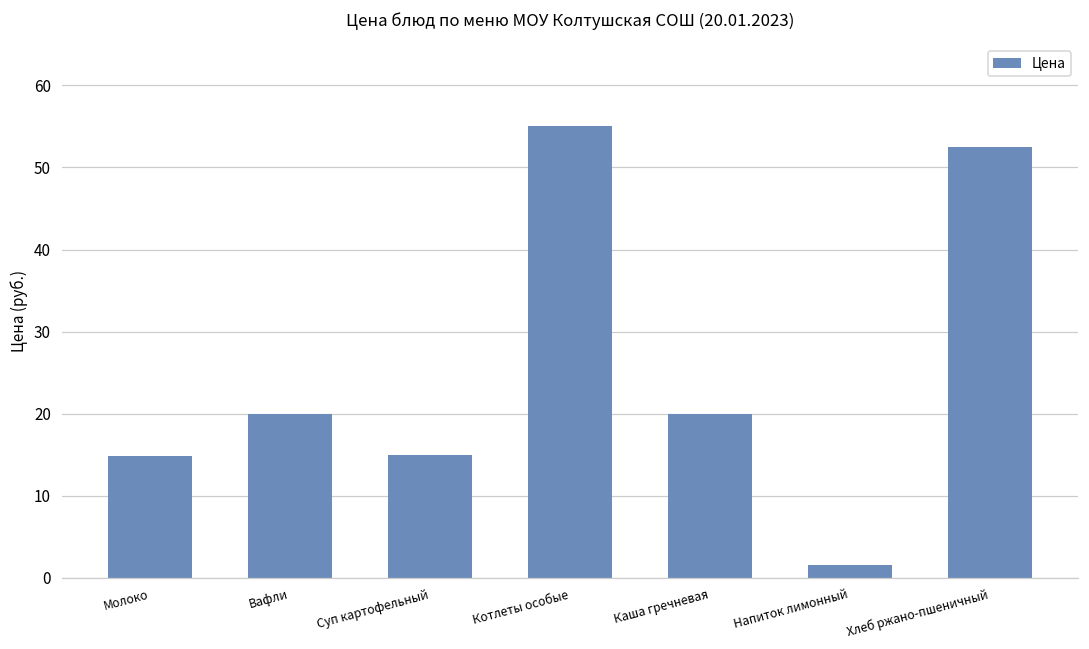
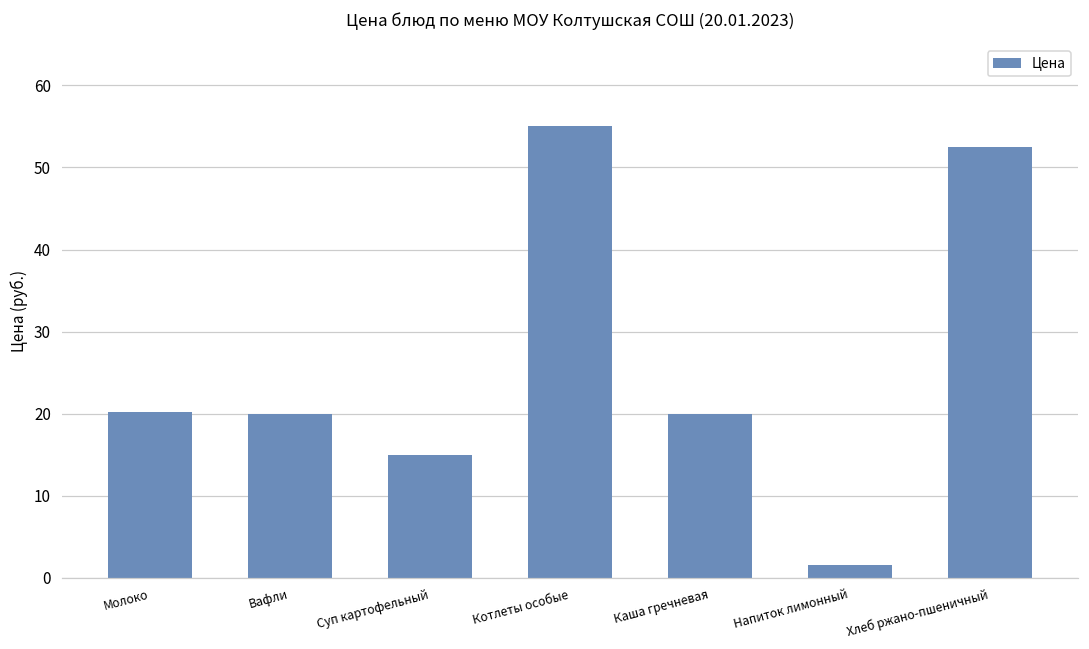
  {
-   "Молоко": 15,
+   "Молоко": 20,
    "Вафли": 20,
    "Суп картофельный": 15,
    "Котлеты особые": 55,
    "Каша гречневая": 20,
    "Напиток лимонный": 2,
    "Хлеб ржано-пшеничный": 53
  }
